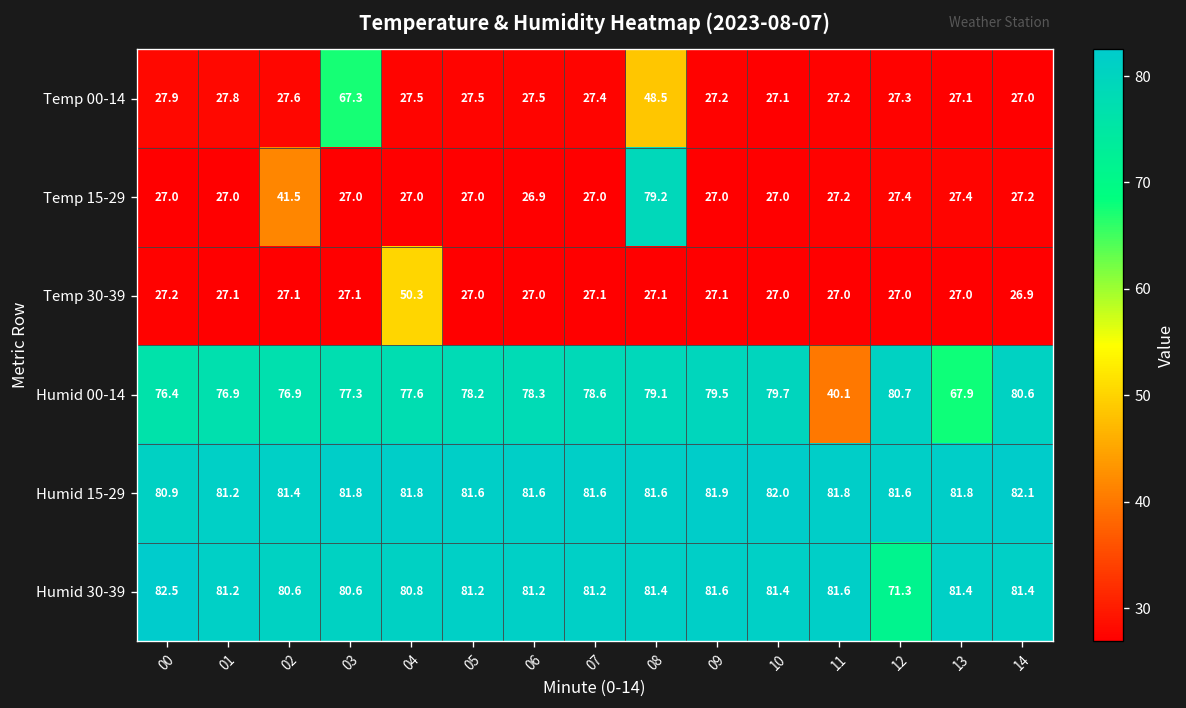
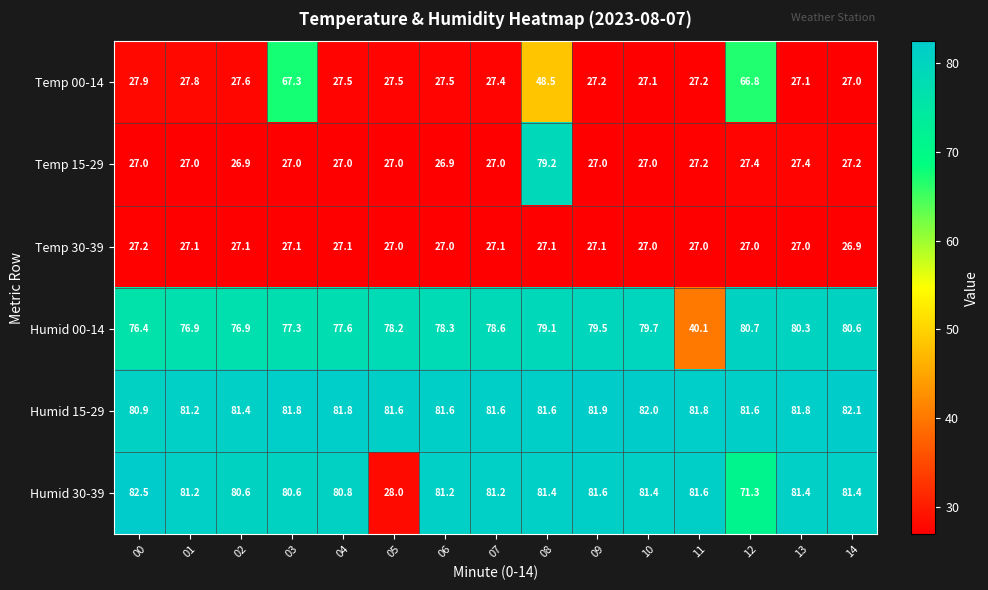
  {
    "Temp 00-14": {
      "00": 27.9,
      "01": 27.8,
      "02": 27.6,
      "03": 67.3,
      "04": 27.5,
      "05": 27.5,
      "06": 27.5,
      "07": 27.4,
      "08": 48.5,
      "09": 27.2,
      "10": 27.1,
      "11": 27.2,
-     "12": 27.3,
+     "12": 66.8,
      "13": 27.1,
      "14": 27.0
    },
    "Temp 15-29": {
      "00": 27.0,
      "01": 27.0,
-     "02": 41.5,
+     "02": 26.9,
      "03": 27.0,
      "04": 27.0,
      "05": 27.0,
      "06": 26.9,
      "07": 27.0,
      "08": 79.2,
      "09": 27.0,
      "10": 27.0,
      "11": 27.2,
      "12": 27.4,
      "13": 27.4,
      "14": 27.2
    },
    "Temp 30-39": {
      "00": 27.2,
      "01": 27.1,
      "02": 27.1,
      "03": 27.1,
-     "04": 50.3,
+     "04": 27.1,
      "05": 27.0,
      "06": 27.0,
      "07": 27.1,
      "08": 27.1,
      "09": 27.1,
      "10": 27.0,
      "11": 27.0,
      "12": 27.0,
      "13": 27.0,
      "14": 26.9
    },
    "Humid 00-14": {
      "00": 76.4,
      "01": 76.9,
      "02": 76.9,
      "03": 77.3,
      "04": 77.6,
      "05": 78.2,
      "06": 78.3,
      "07": 78.6,
      "08": 79.1,
      "09": 79.5,
      "10": 79.7,
      "11": 40.1,
      "12": 80.7,
-     "13": 67.9,
+     "13": 80.3,
      "14": 80.6
    },
    "Humid 15-29": {
      "00": 80.9,
      "01": 81.2,
      "02": 81.4,
      "03": 81.8,
      "04": 81.8,
      "05": 81.6,
      "06": 81.6,
      "07": 81.6,
      "08": 81.6,
      "09": 81.9,
      "10": 82.0,
      "11": 81.8,
      "12": 81.6,
      "13": 81.8,
      "14": 82.1
    },
    "Humid 30-39": {
      "00": 82.5,
      "01": 81.2,
      "02": 80.6,
      "03": 80.6,
      "04": 80.8,
-     "05": 81.2,
+     "05": 28.0,
      "06": 81.2,
      "07": 81.2,
      "08": 81.4,
      "09": 81.6,
      "10": 81.4,
      "11": 81.6,
      "12": 71.3,
      "13": 81.4,
      "14": 81.4
    }
  }
